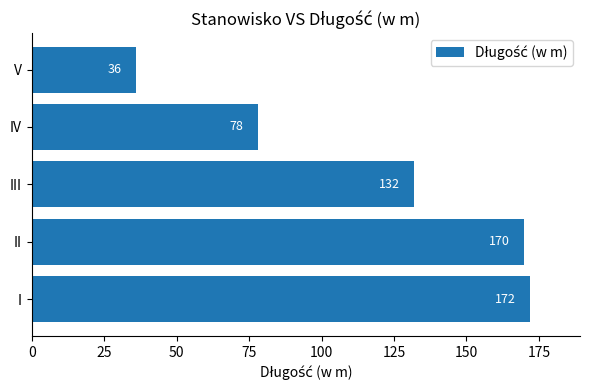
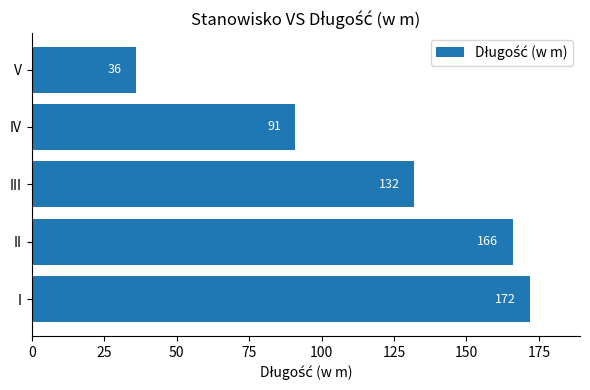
  {
    "V": 36,
-   "IV": 78,
+   "IV": 91,
    "III": 132,
-   "II": 170,
+   "II": 166,
    "I": 172
  }
